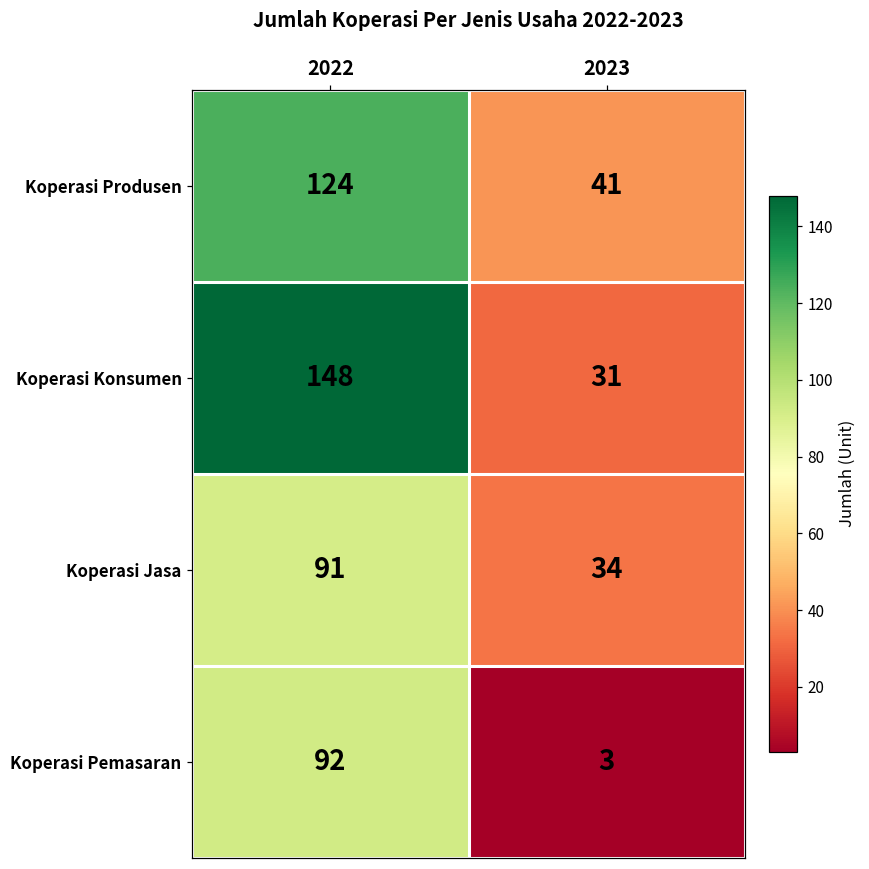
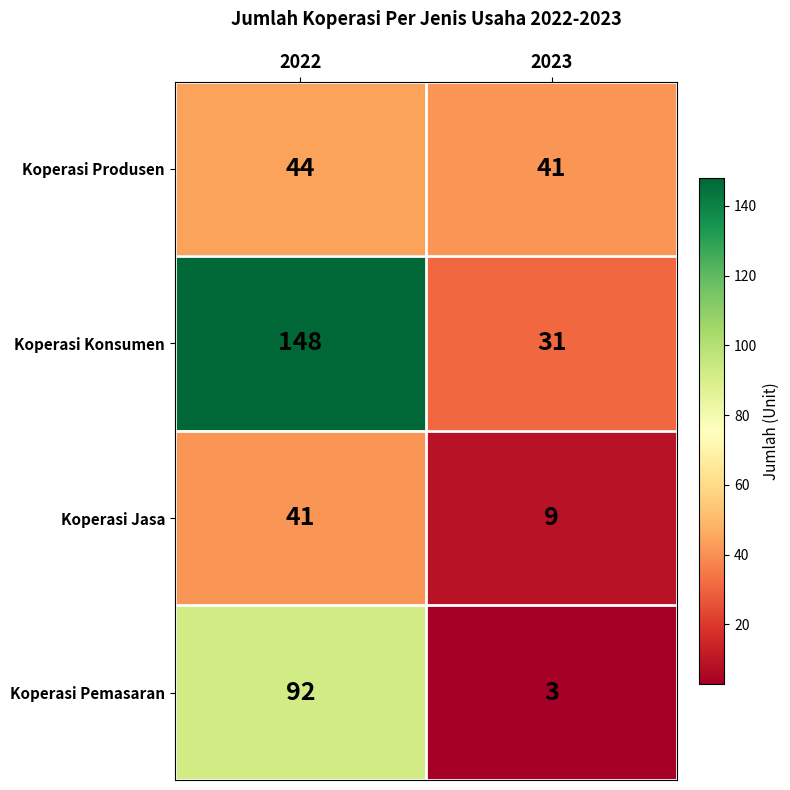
  {
    "Koperasi Produsen": {
-     "2022": 124,
+     "2022": 44,
      "2023": 41
    },
    "Koperasi Konsumen": {
      "2022": 148,
      "2023": 31
    },
    "Koperasi Jasa": {
-     "2022": 91,
-     "2023": 34
+     "2022": 41,
+     "2023": 9
    },
    "Koperasi Pemasaran": {
      "2022": 92,
      "2023": 3
    }
  }
